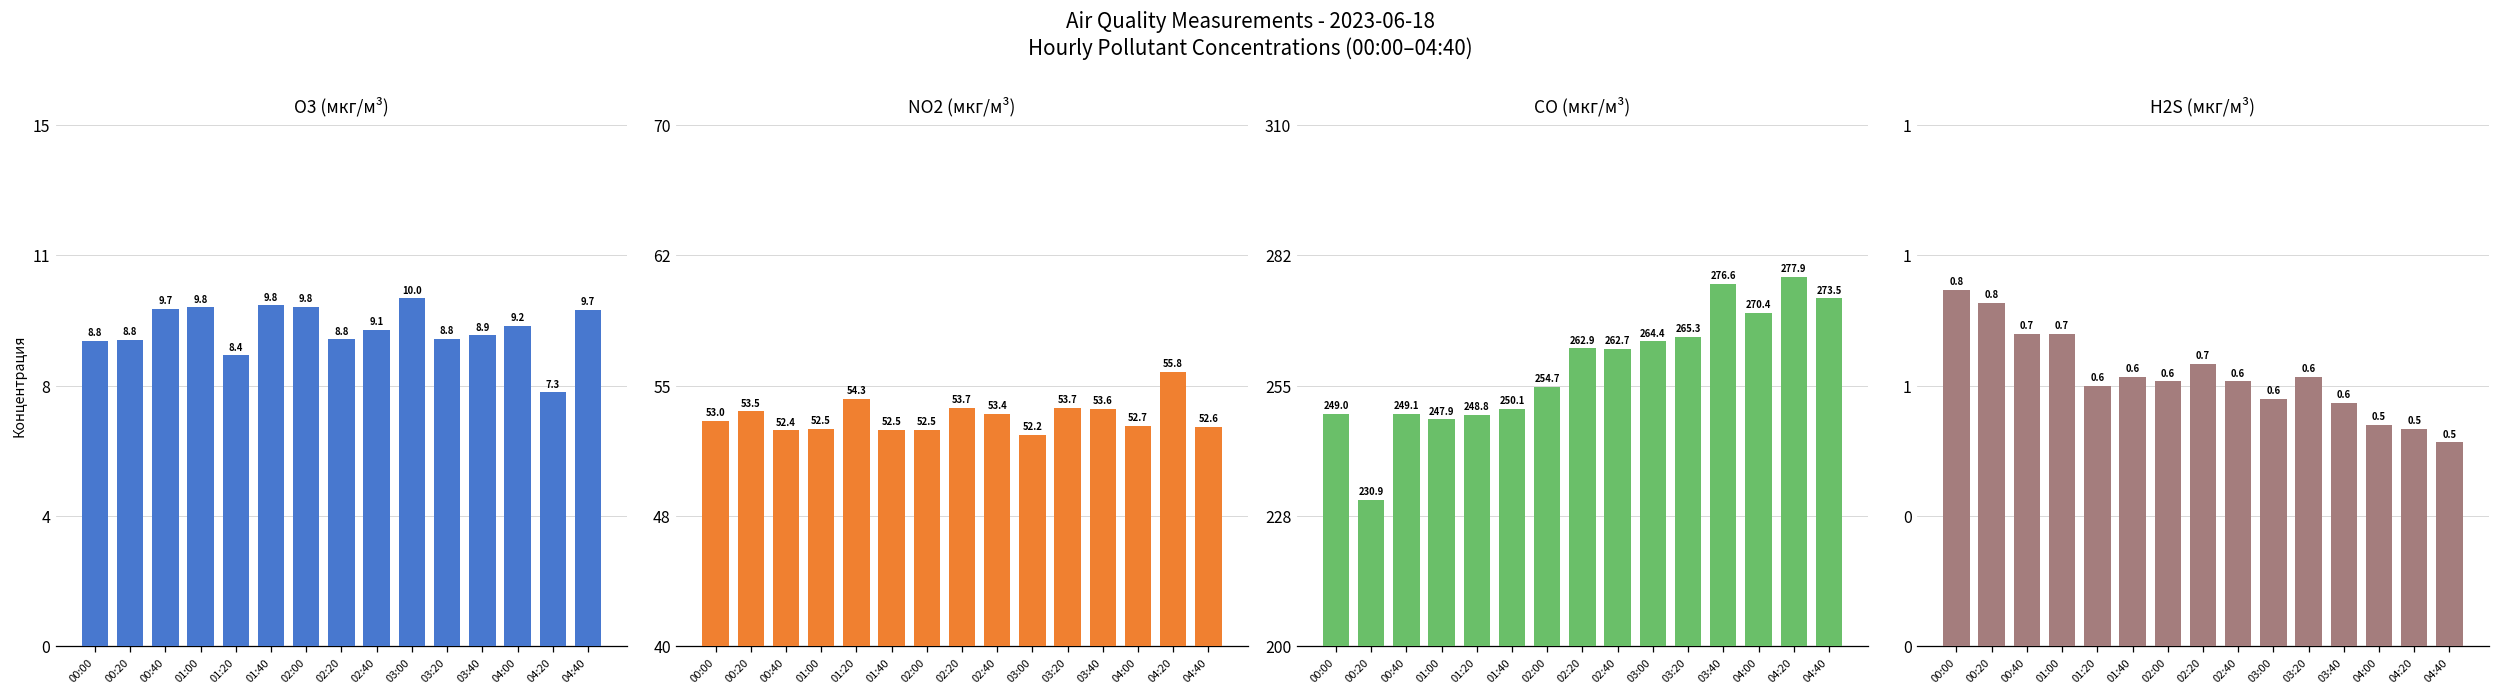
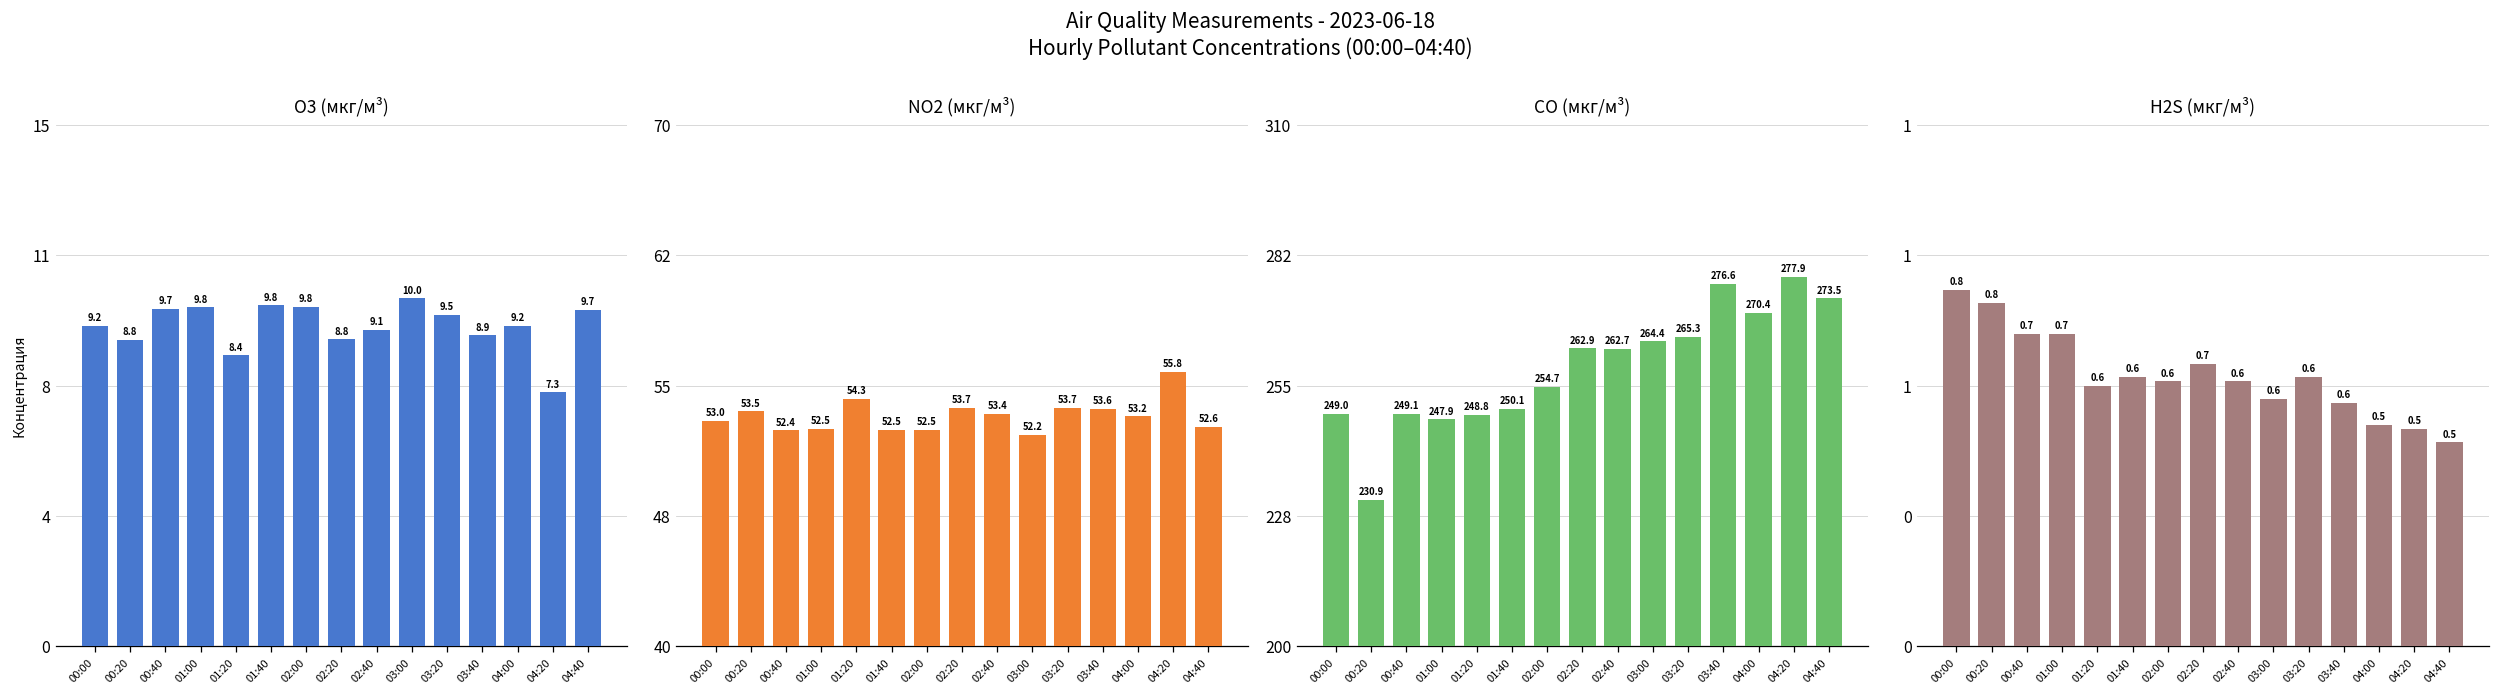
  {
    "O3 (мкг/м³)": {
-     "00:00": 8.8,
+     "00:00": 9.2,
      "00:20": 8.8,
      "00:40": 9.7,
      "01:00": 9.8,
      "01:20": 8.4,
      "01:40": 9.8,
      "02:00": 9.8,
      "02:20": 8.8,
      "02:40": 9.1,
      "03:00": 10.0,
-     "03:20": 8.8,
+     "03:20": 9.5,
      "03:40": 8.9,
      "04:00": 9.2,
      "04:20": 7.3,
      "04:40": 9.7
    },
    "NO2 (мкг/м³)": {
      "00:00": 53.0,
      "00:20": 53.5,
      "00:40": 52.4,
      "01:00": 52.5,
      "01:20": 54.3,
      "01:40": 52.5,
      "02:00": 52.5,
      "02:20": 53.7,
      "02:40": 53.4,
      "03:00": 52.2,
      "03:20": 53.7,
      "03:40": 53.6,
-     "04:00": 52.7,
+     "04:00": 53.2,
      "04:20": 55.8,
      "04:40": 52.6
    },
    "CO (мкг/м³)": {
      "00:00": 249.0,
      "00:20": 230.9,
      "00:40": 249.1,
      "01:00": 247.9,
      "01:20": 248.8,
      "01:40": 250.1,
      "02:00": 254.7,
      "02:20": 262.9,
      "02:40": 262.7,
      "03:00": 264.4,
      "03:20": 265.3,
      "03:40": 276.6,
      "04:00": 270.4,
      "04:20": 277.9,
      "04:40": 273.5
    },
    "H2S (мкг/м³)": {
      "00:00": 0.8,
      "00:20": 0.8,
      "00:40": 0.7,
      "01:00": 0.7,
      "01:20": 0.6,
      "01:40": 0.6,
      "02:00": 0.6,
      "02:20": 0.7,
      "02:40": 0.6,
      "03:00": 0.6,
      "03:20": 0.6,
      "03:40": 0.6,
      "04:00": 0.5,
      "04:20": 0.5,
      "04:40": 0.5
    }
  }
